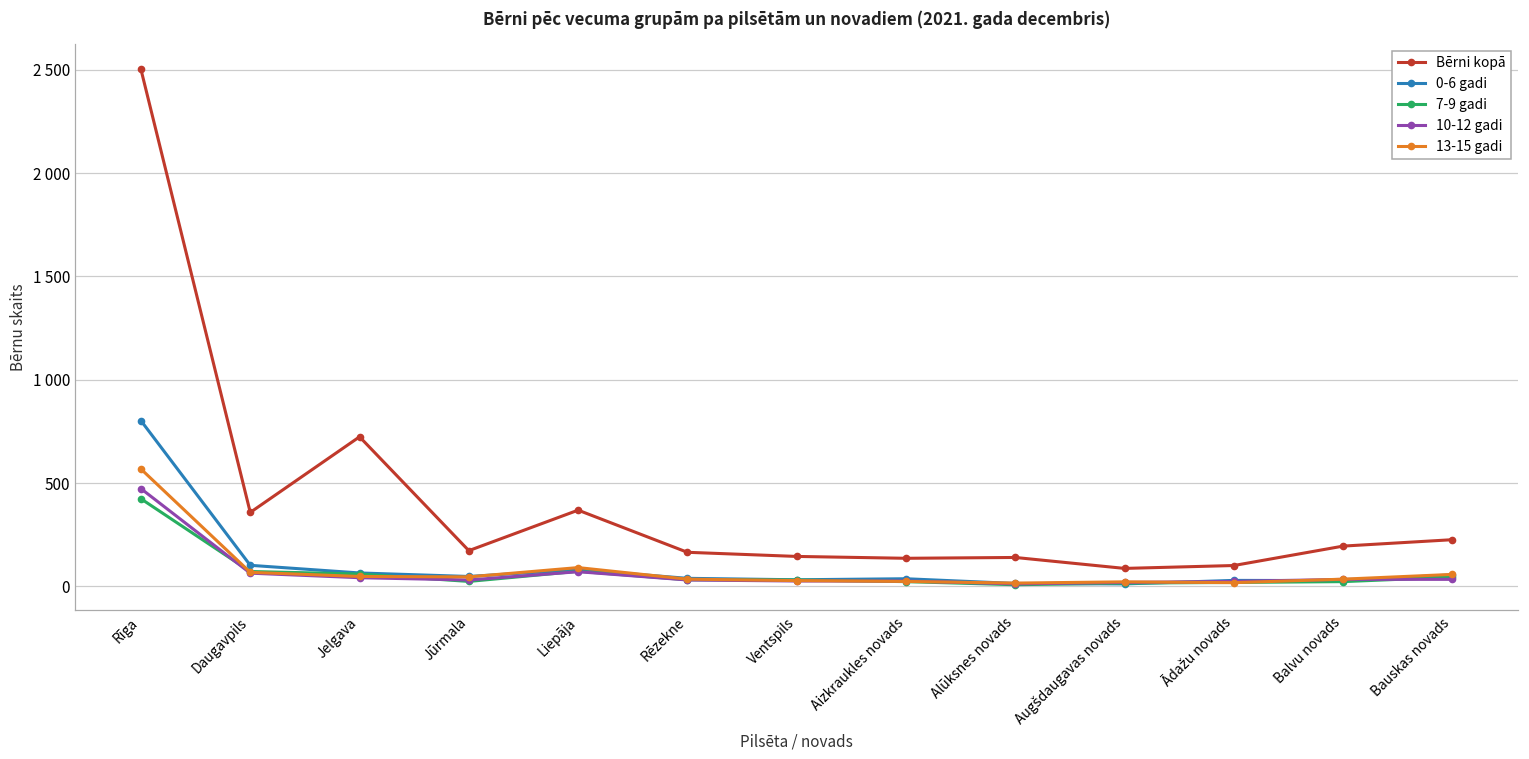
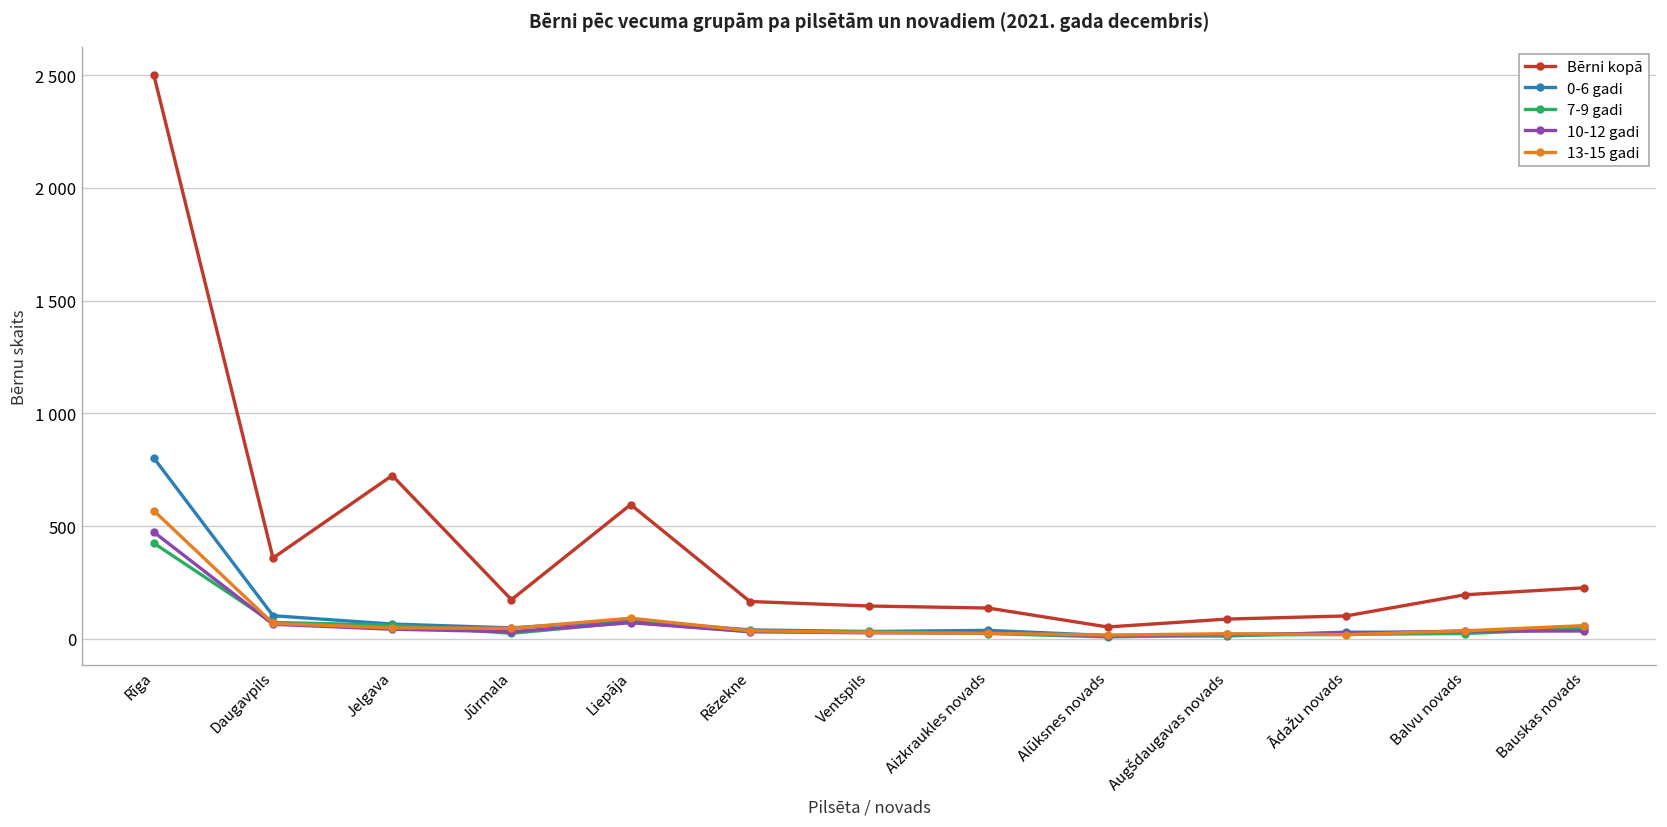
  {
    "Bērni kopā": {
      "Rīga": 2500,
      "Daugavpils": 360,
      "Jelgava": 720,
      "Jūrmala": 170,
-     "Liepāja": 370,
+     "Liepāja": 600,
      "Rēzekne": 170,
      "Ventspils": 150,
      "Aizkraukles novads": 140,
-     "Alūksnes novads": 140,
+     "Alūksnes novads": 50,
      "Augšdaugavas novads": 90,
      "Ādažu novads": 100,
      "Balvu novads": 200,
      "Bauskas novads": 230
    },
    "0-6 gadi": {
      "Rīga": 800,
      "Daugavpils": 100
    },
    "7-9 gadi": {
      "Rīga": 420
    },
    "10-12 gadi": {
      "Rīga": 470
    },
    "13-15 gadi": {
      "Rīga": 570
    }
  }
